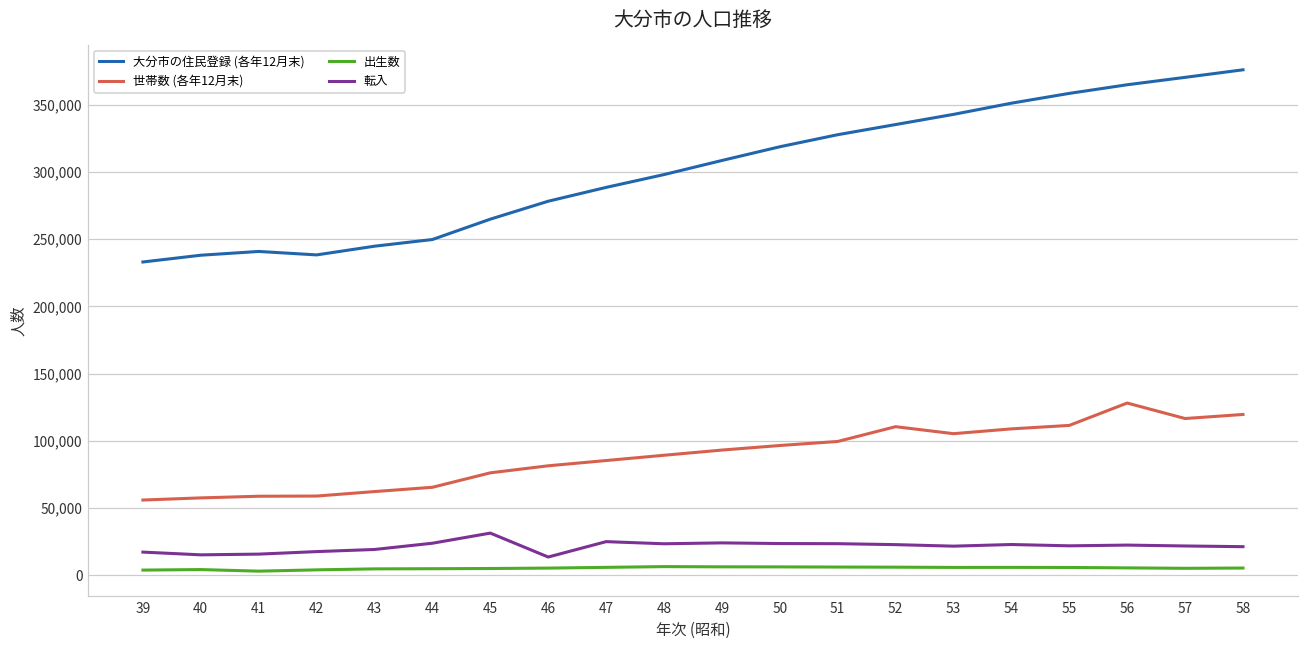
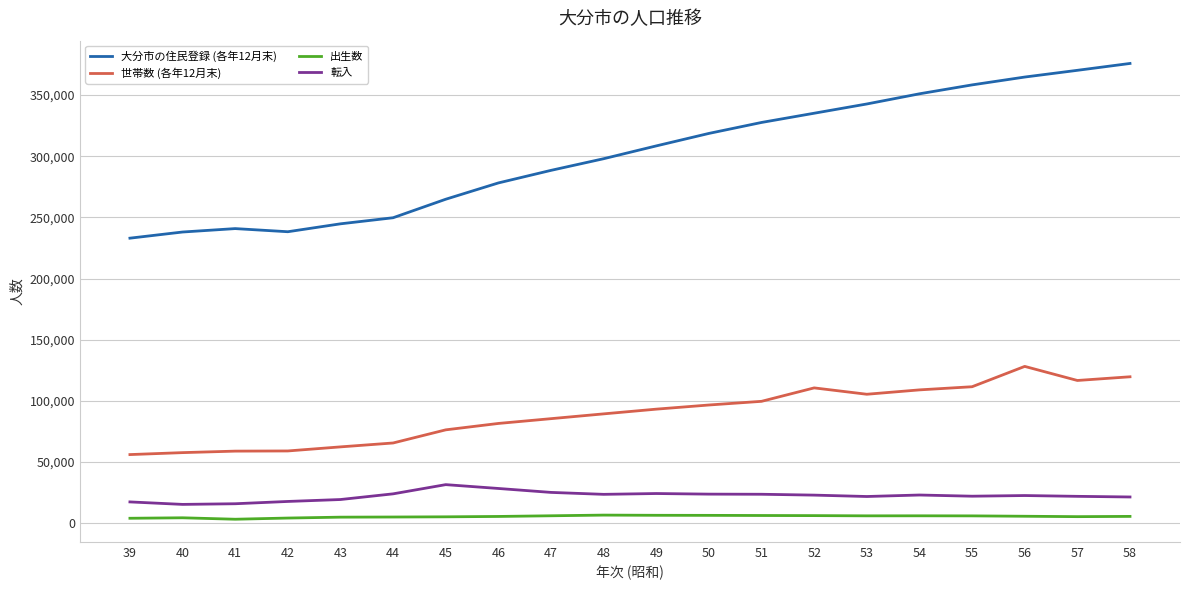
  {
    "大分市の住民登録 (各年12月末)": {
      "39": "233,000",
      "40": "238,000",
      "41": "241,000",
      "42": "238,000",
      "43": "245,000",
      "44": "250,000",
      "45": "265,000",
      "46": "278,000",
      "47": "288,000",
      "48": "298,000",
      "49": "308,000",
      "50": "319,000",
      "51": "328,000",
      "52": "335,000",
      "53": "343,000",
      "54": "351,000",
      "55": "358,000",
      "56": "365,000",
      "57": "370,000",
      "58": "376,000"
    },
    "世帯数 (各年12月末)": {
      "39": "56,000",
      "40": "58,000",
      "41": "59,000",
      "42": "59,000",
      "43": "62,000",
      "44": "66,000",
      "45": "76,000",
      "46": "82,000",
      "47": "85,000",
      "48": "89,000",
      "49": "93,000",
      "50": "97,000",
      "51": "100,000",
      "52": "111,000",
      "53": "105,000",
      "54": "109,000",
      "55": "112,000",
      "56": "128,000",
      "57": "117,000",
      "58": "120,000"
    },
    "出生数": {
      "39": "4,000",
      "40": "4,000",
      "41": "3,000",
      "42": "4,000",
      "43": "5,000",
      "44": "5,000",
      "45": "5,000",
      "46": "5,000",
      "47": "6,000",
      "48": "7,000",
      "49": "6,000",
      "50": "6,000",
      "51": "6,000",
      "52": "6,000",
      "53": "6,000",
      "54": "6,000",
      "55": "6,000",
      "56": "6,000",
      "57": "5,000",
      "58": "6,000"
    },
    "転入": {
      "39": "17,000",
      "40": "15,000",
      "41": "16,000",
      "42": "18,000",
      "43": "19,000",
      "44": "24,000",
      "45": "31,000",
-     "46": "14,000",
+     "46": "28,000",
      "47": "25,000",
      "48": "24,000",
      "49": "24,000",
      "50": "24,000",
      "51": "24,000",
      "52": "23,000",
      "53": "22,000",
      "54": "23,000",
      "55": "22,000",
      "56": "23,000",
      "57": "22,000",
      "58": "21,000"
    }
  }
